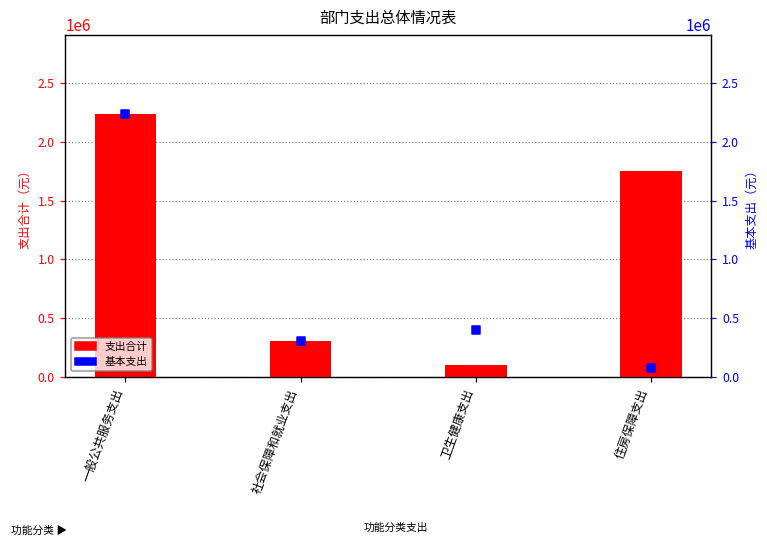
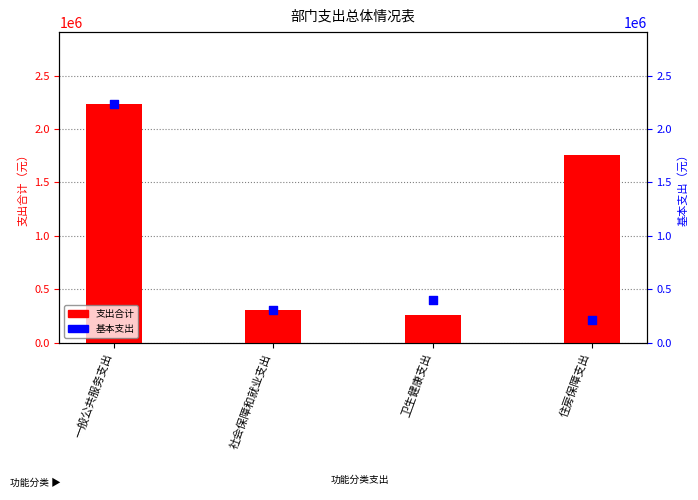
  {
    "支出合计": {
      "一般公共服务支出": 2240000,
      "社会保障和就业支出": 310000,
-     "卫生健康支出": 100000,
+     "卫生健康支出": 250000,
      "住房保障支出": 1760000
    },
    "基本支出": {
-     "住房保障支出": 80000
+     "住房保障支出": 210000
    }
  }
